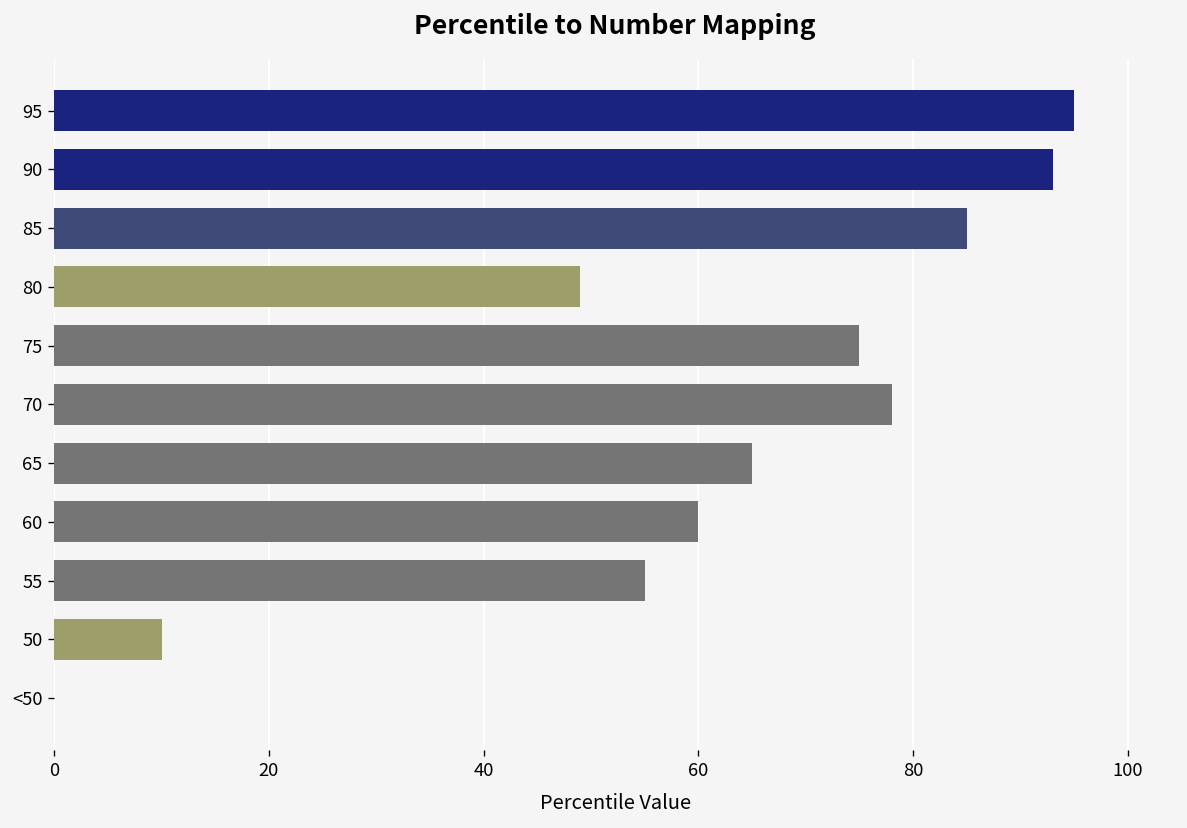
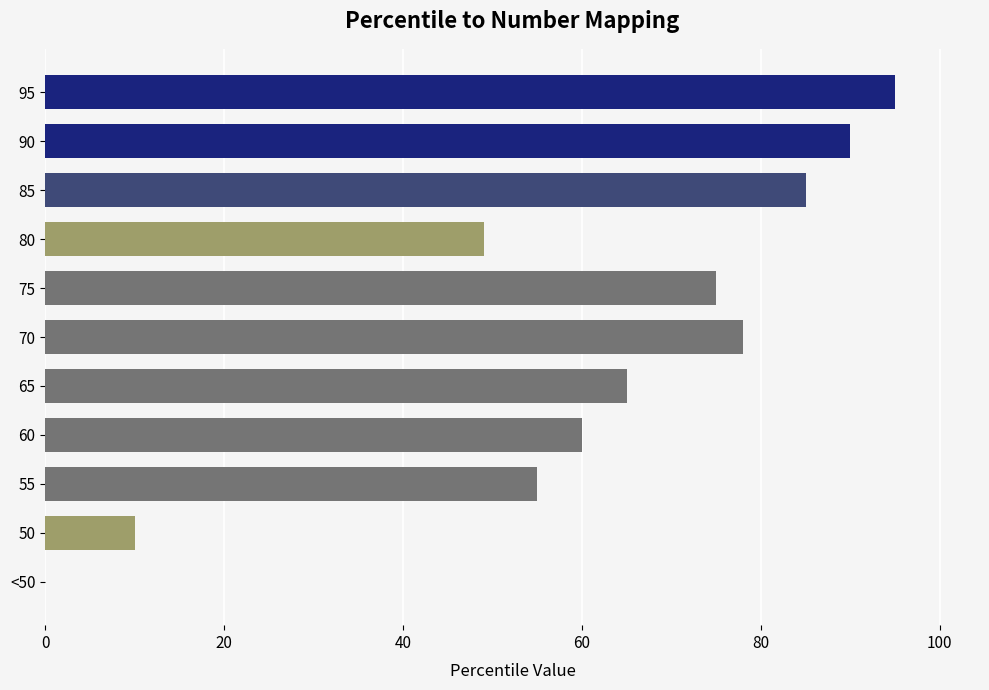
  {
    "95": 95,
-   "90": 93,
+   "90": 90,
    "85": 85,
    "80": 49,
    "75": 75,
    "70": 78,
    "65": 65,
    "60": 60,
    "55": 55,
    "50": 10,
    "<50": 0
  }
